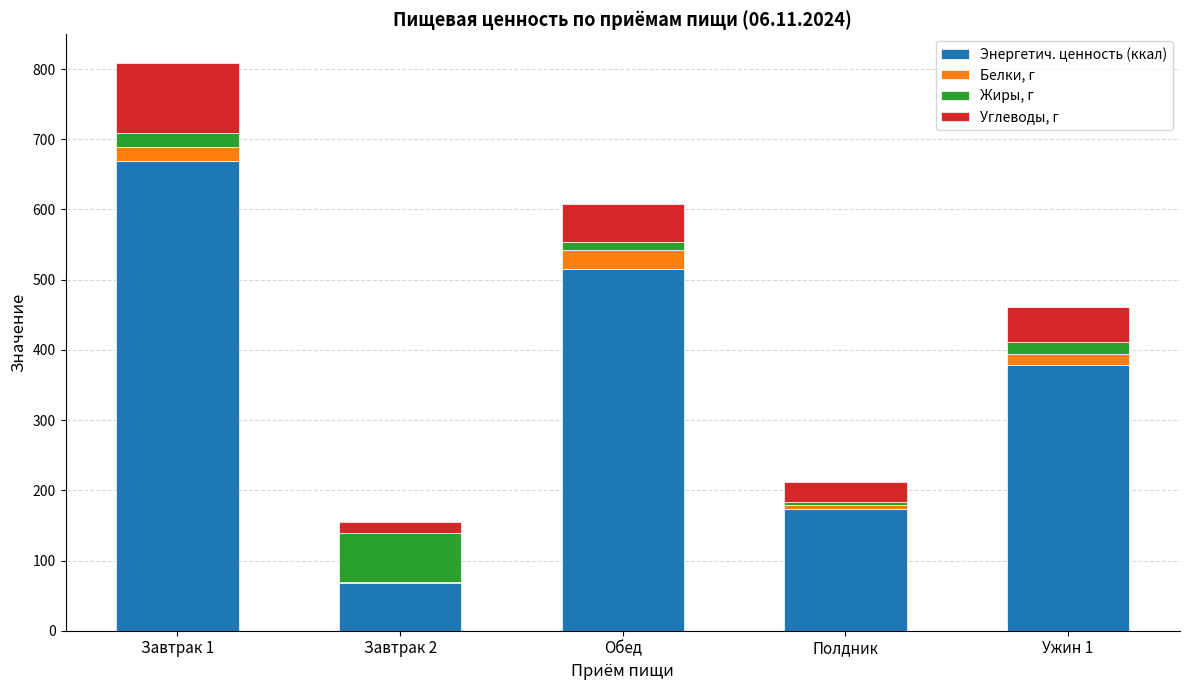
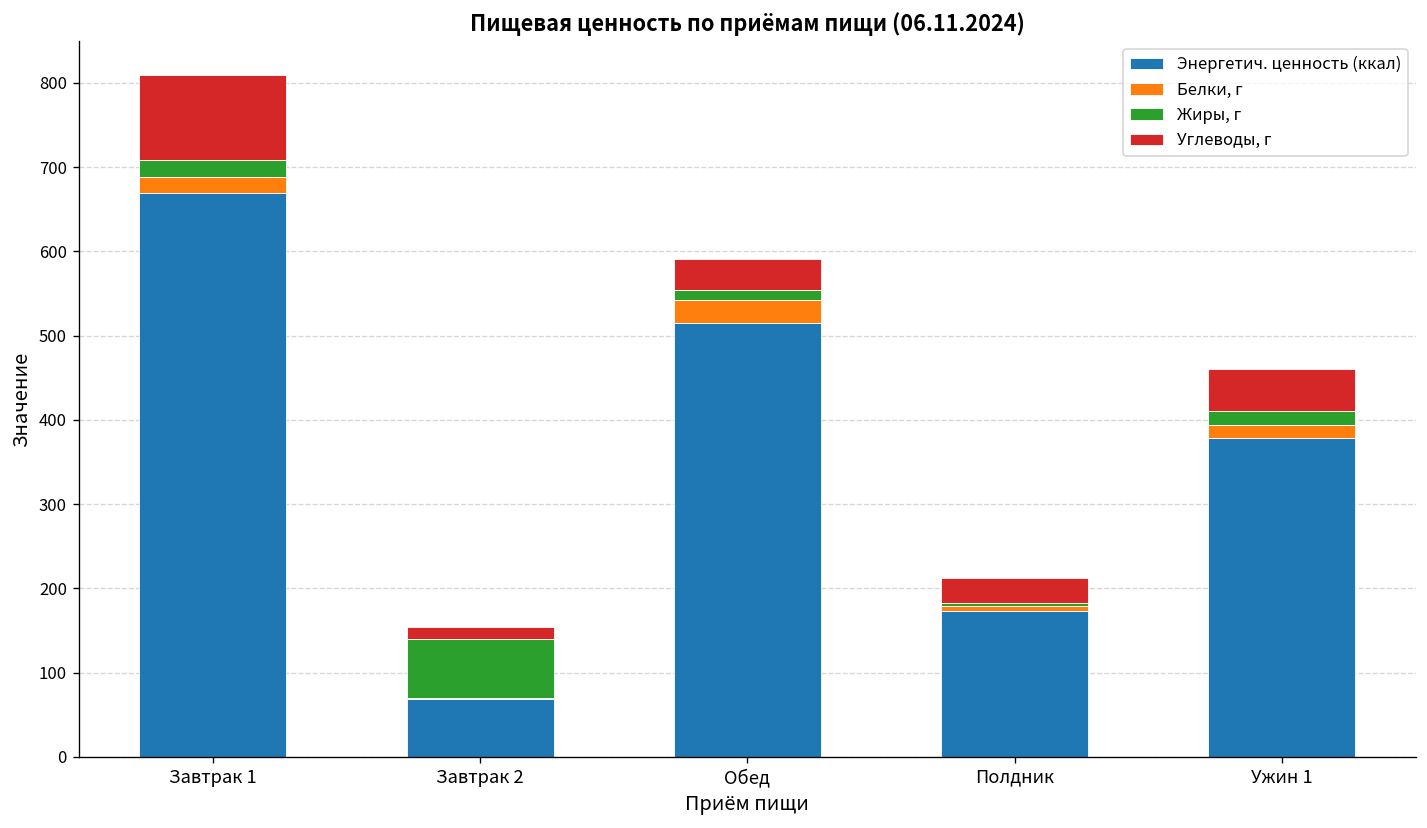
  {
    "Энергетич. ценность (ккал)": {
      "Завтрак 1": 670,
      "Завтрак 2": 70,
      "Обед": 520,
      "Полдник": 170,
      "Ужин 1": 380
    },
    "Белки, г": {
      "Завтрак 1": 20,
      "Обед": 30,
      "Полдник": 10,
      "Ужин 1": 20
    },
    "Жиры, г": {
      "Завтрак 1": 20,
      "Завтрак 2": 70,
      "Обед": 10,
      "Полдник": 0,
      "Ужин 1": 20
    },
    "Углеводы, г": {
      "Завтрак 1": 100,
      "Завтрак 2": 20,
-     "Обед": 50,
+     "Обед": 40,
      "Полдник": 30,
      "Ужин 1": 50
    }
  }
